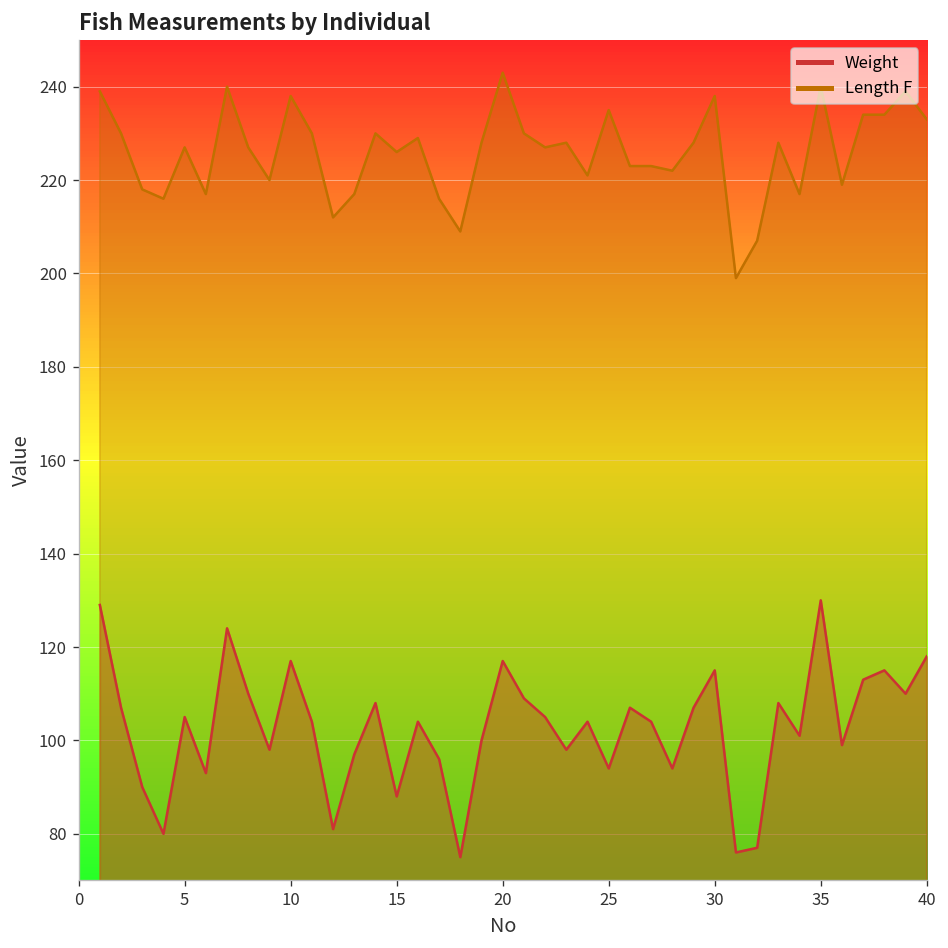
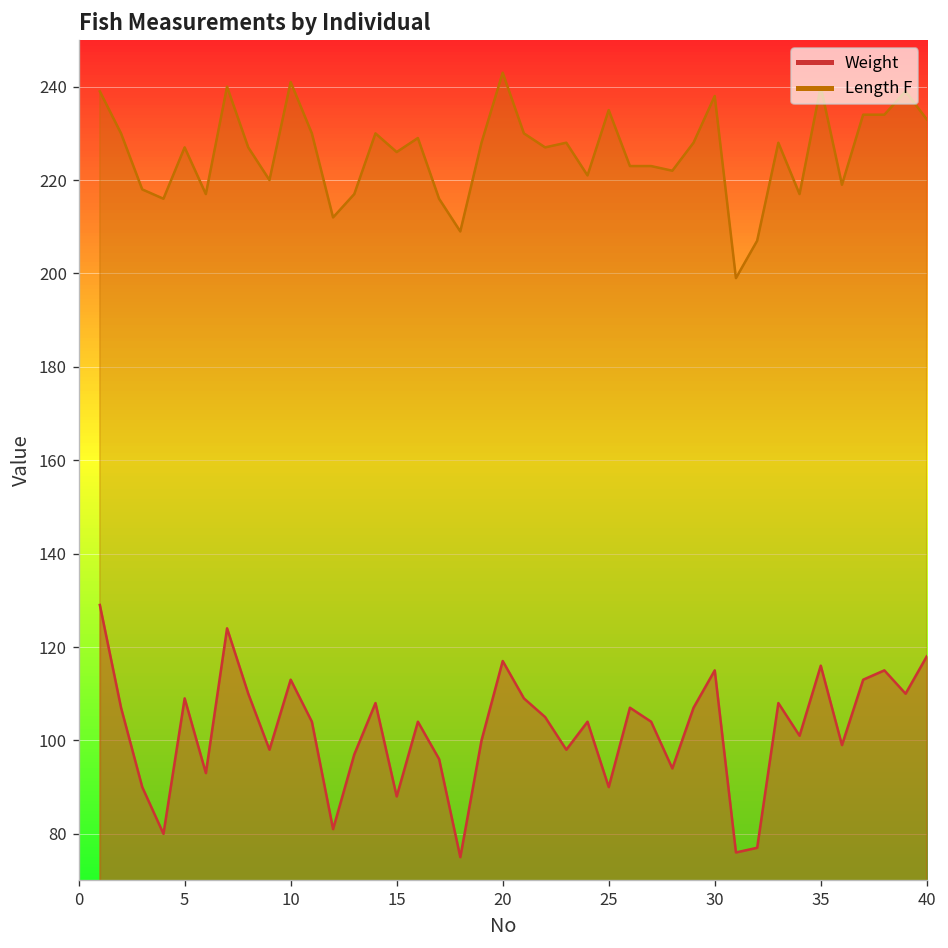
  {
    "Weight": {
-     "5": 105,
-     "10": 117,
+     "5": 109,
+     "10": 113,
      "15": 88,
      "20": 117,
-     "25": 94,
+     "25": 90,
      "30": 115,
-     "35": 130,
+     "35": 116,
      "40": 118
    },
    "Length F": {
      "5": 227,
-     "10": 238,
+     "10": 241,
      "15": 226,
      "20": 243,
      "25": 235,
      "30": 238,
      "40": 233
    }
  }
